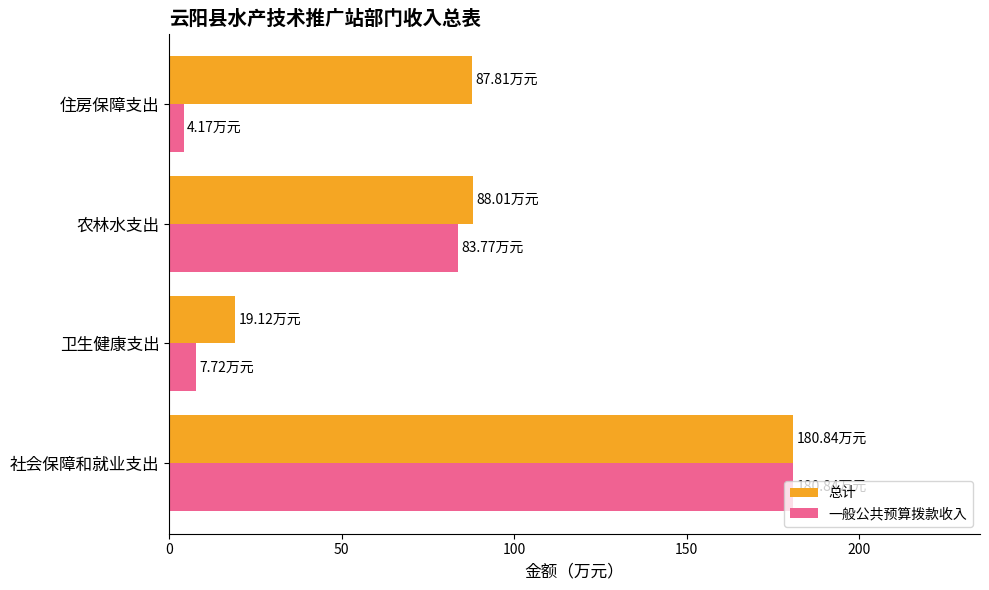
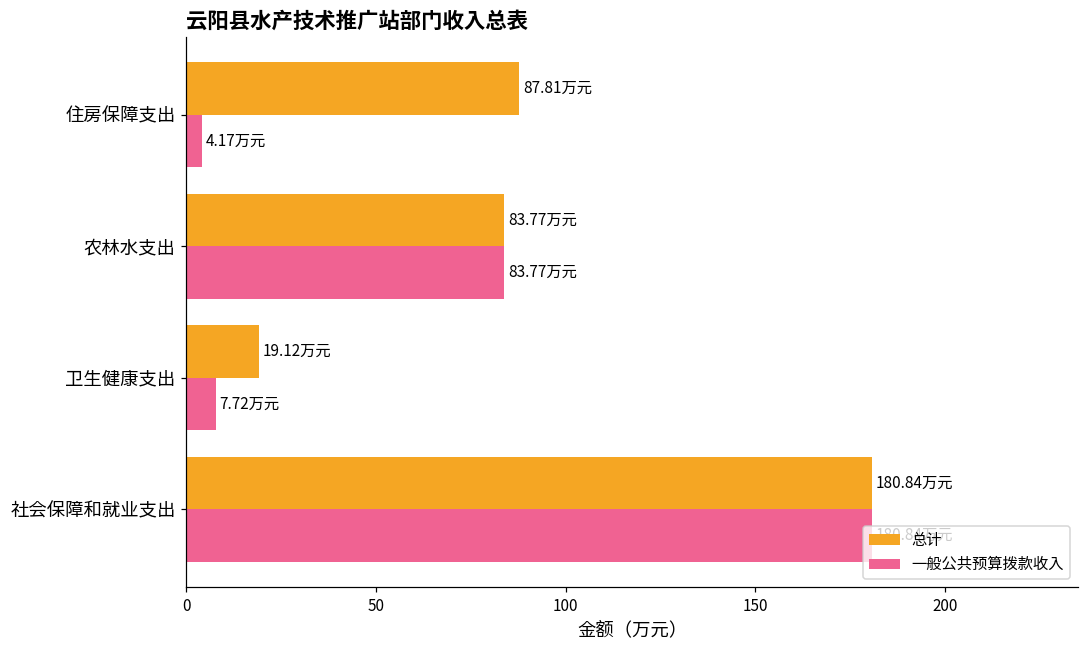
  {
    "总计": {
      "住房保障支出": 87.81,
-     "农林水支出": 88.01,
+     "农林水支出": 83.77,
      "卫生健康支出": 19.12,
      "社会保障和就业支出": 180.84
    },
    "一般公共预算拨款收入": {
      "住房保障支出": 4.17,
      "农林水支出": 83.77,
      "卫生健康支出": 7.72
    }
  }
